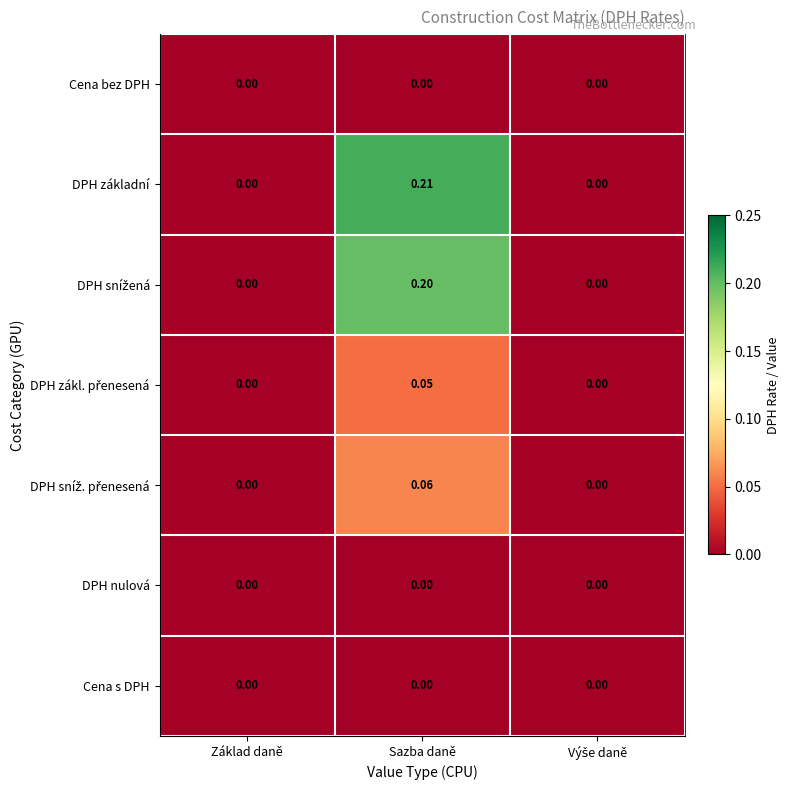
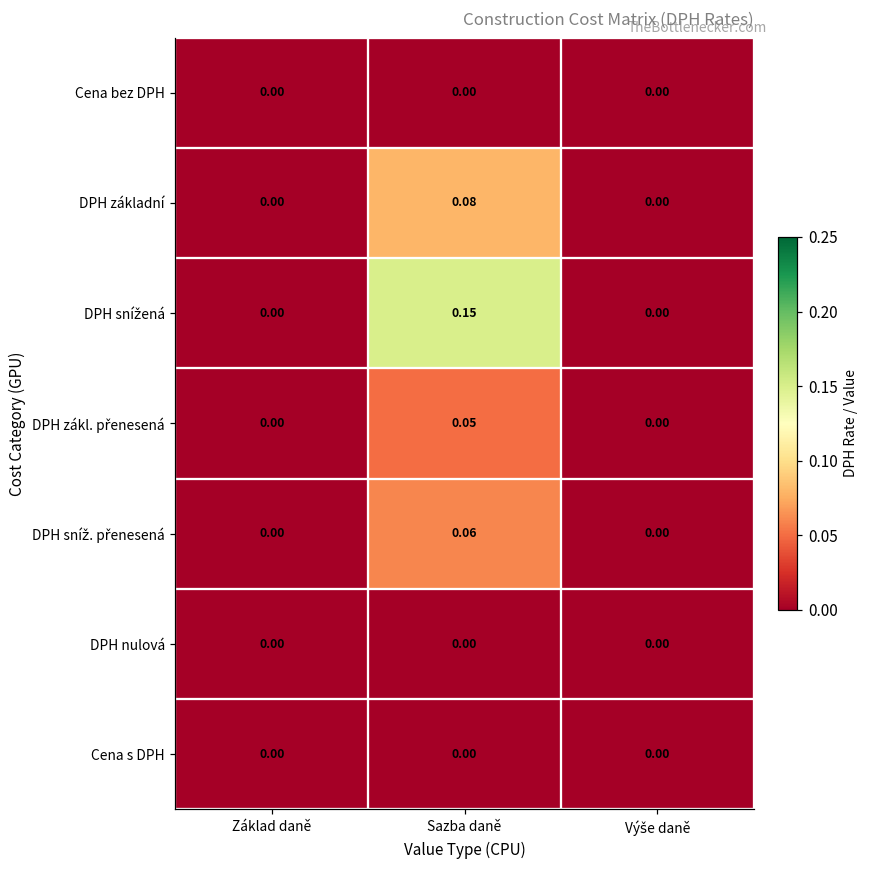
  {
    "Cena bez DPH": {
      "Základ daně": 0.00,
      "Sazba daně": 0.00,
      "Výše daně": 0.00
    },
    "DPH základní": {
      "Základ daně": 0.00,
-     "Sazba daně": 0.21,
+     "Sazba daně": 0.08,
      "Výše daně": 0.00
    },
    "DPH snížená": {
      "Základ daně": 0.00,
-     "Sazba daně": 0.20,
+     "Sazba daně": 0.15,
      "Výše daně": 0.00
    },
    "DPH zákl. přenesená": {
      "Základ daně": 0.00,
      "Sazba daně": 0.05,
      "Výše daně": 0.00
    },
    "DPH sníž. přenesená": {
      "Základ daně": 0.00,
      "Sazba daně": 0.06,
      "Výše daně": 0.00
    },
    "DPH nulová": {
      "Základ daně": 0.00,
      "Sazba daně": 0.00,
      "Výše daně": 0.00
    },
    "Cena s DPH": {
      "Základ daně": 0.00,
      "Sazba daně": 0.00,
      "Výše daně": 0.00
    }
  }
